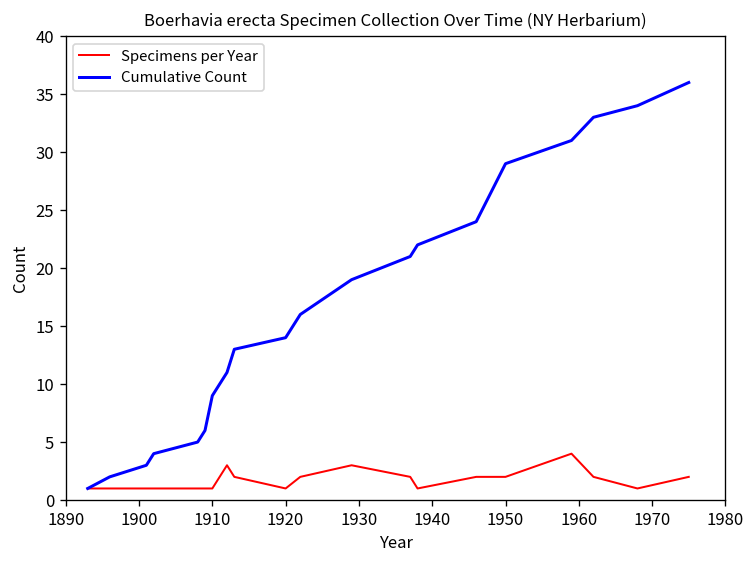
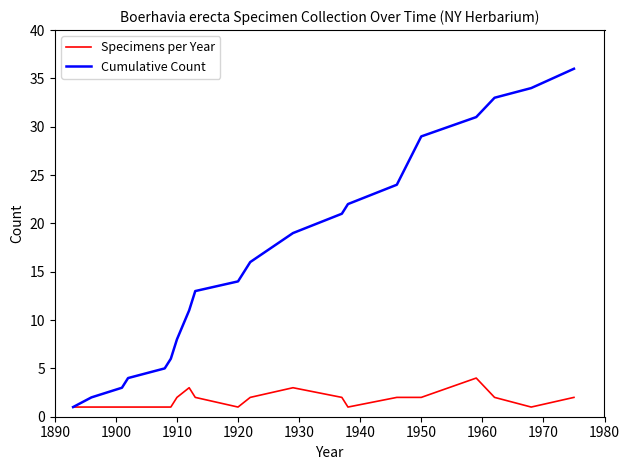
  {
    "Specimens per Year": {
-     "1910": 1,
+     "1910": 2,
      "1920": 1,
      "1950": 2
    },
    "Cumulative Count": {
-     "1910": 9,
+     "1910": 8,
      "1920": 14,
      "1950": 29
    }
  }
